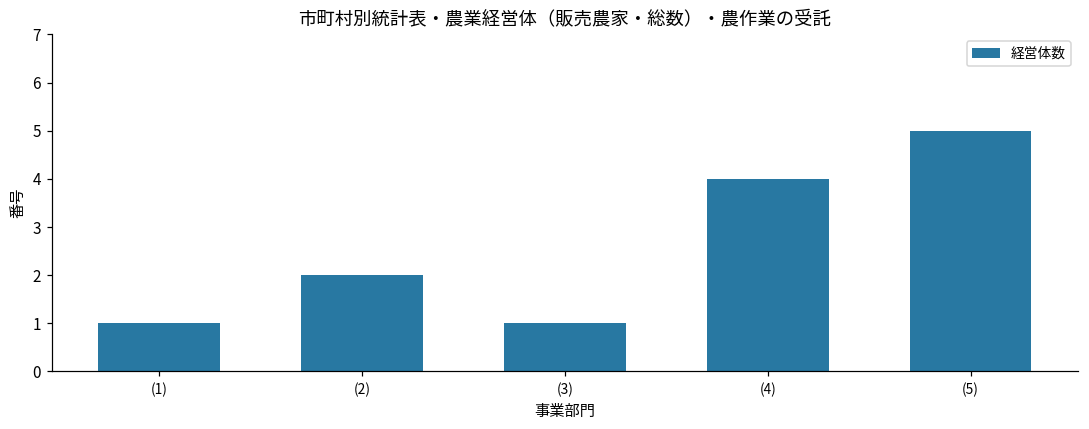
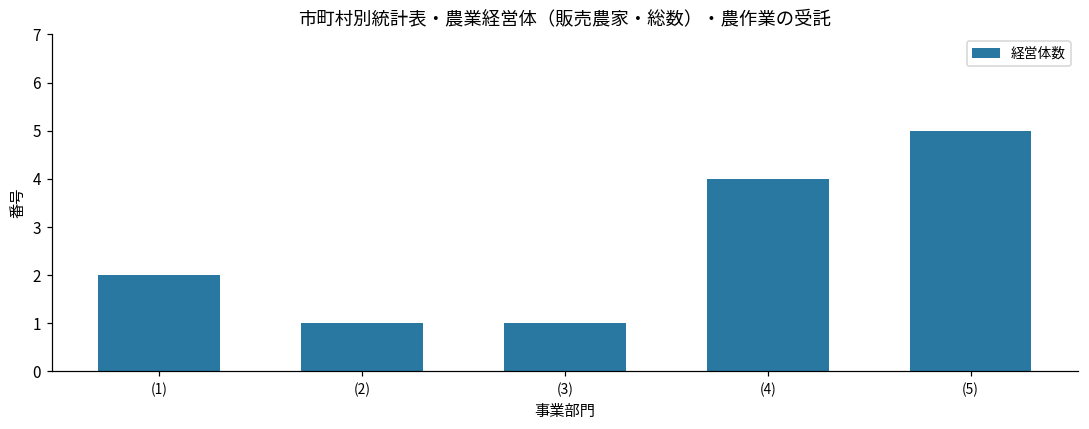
  {
-   "(1)": 1,
-   "(2)": 2,
+   "(1)": 2,
+   "(2)": 1,
    "(3)": 1,
    "(4)": 4,
    "(5)": 5
  }
